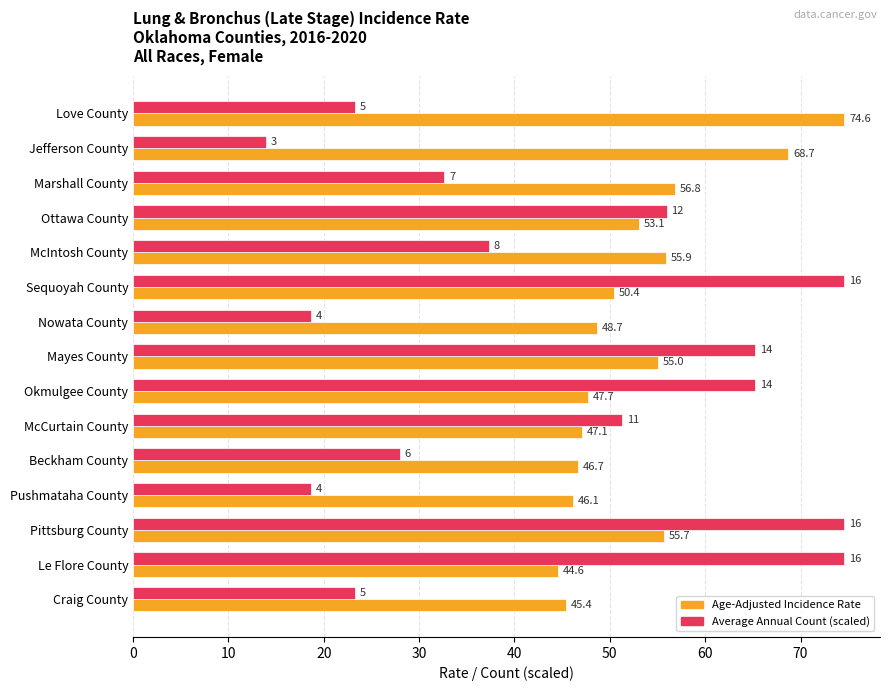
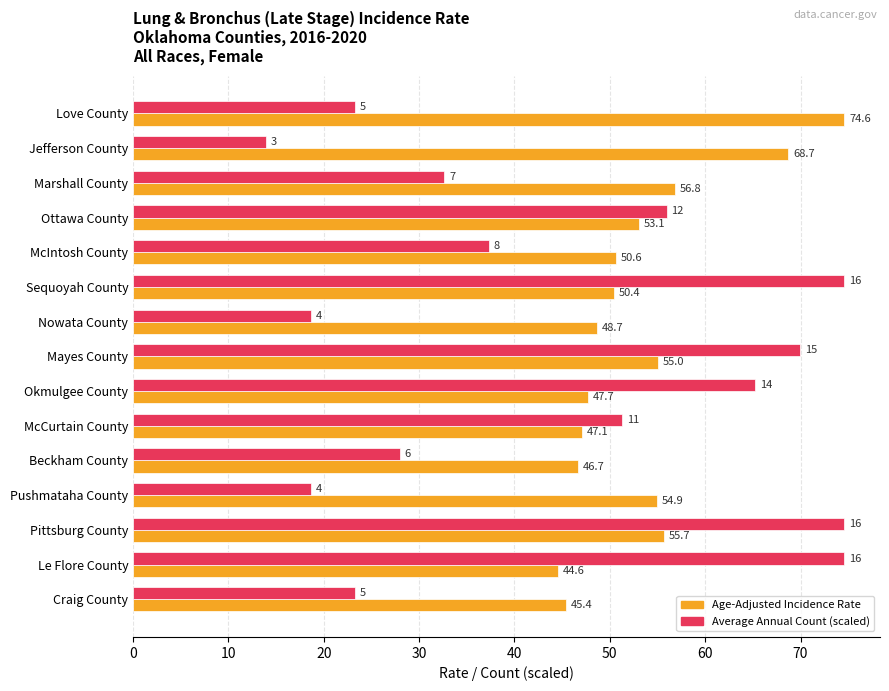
  {
    "Age-Adjusted Incidence Rate": {
      "Love County": 74.6,
      "Jefferson County": 68.7,
      "Marshall County": 56.8,
      "Ottawa County": 53.1,
-     "McIntosh County": 55.9,
+     "McIntosh County": 50.6,
      "Sequoyah County": 50.4,
      "Nowata County": 48.7,
      "Mayes County": 55.0,
      "Okmulgee County": 47.7,
      "McCurtain County": 47.1,
      "Beckham County": 46.7,
-     "Pushmataha County": 46.1,
+     "Pushmataha County": 54.9,
      "Pittsburg County": 55.7,
      "Le Flore County": 44.6,
      "Craig County": 45.4
    },
    "Average Annual Count (scaled)": {
-     "Mayes County": 14
+     "Mayes County": 15
    }
  }
